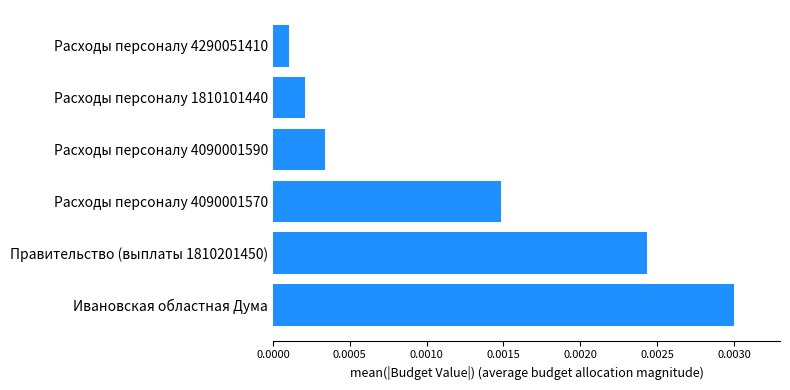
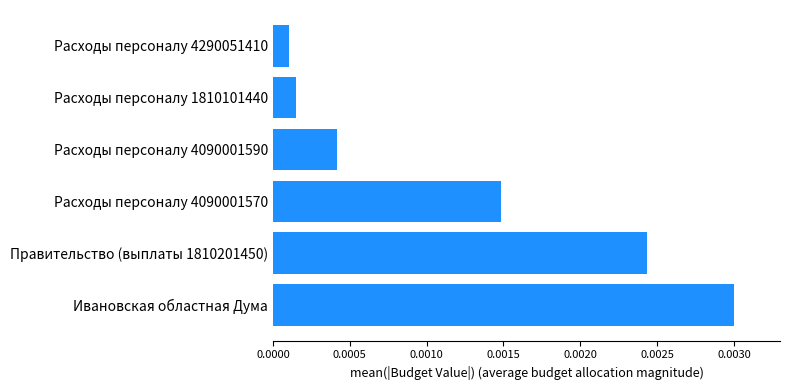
  {
    "Расходы персоналу 4290051410": 0.00010,
-   "Расходы персоналу 1810101440": 0.00021,
-   "Расходы персоналу 4090001590": 0.00034,
+   "Расходы персоналу 1810101440": 0.00015,
+   "Расходы персоналу 4090001590": 0.00042,
    "Расходы персоналу 4090001570": 0.00148,
    "Правительство (выплаты 1810201450)": 0.00244,
    "Ивановская областная Дума": 0.00300
  }
